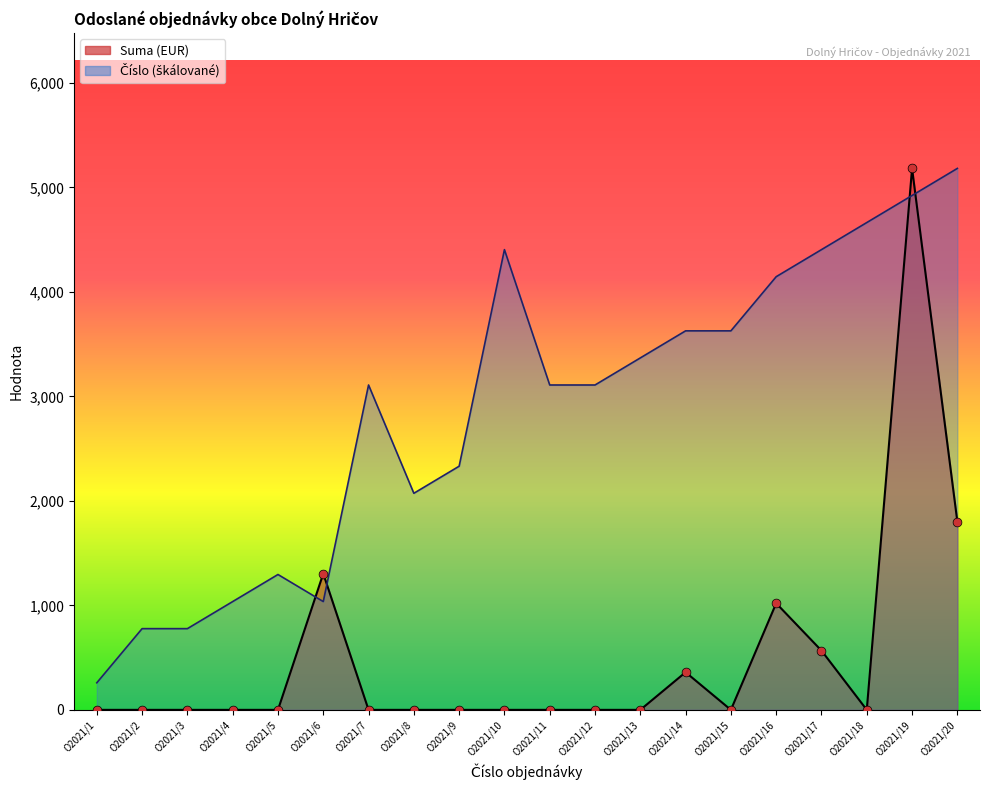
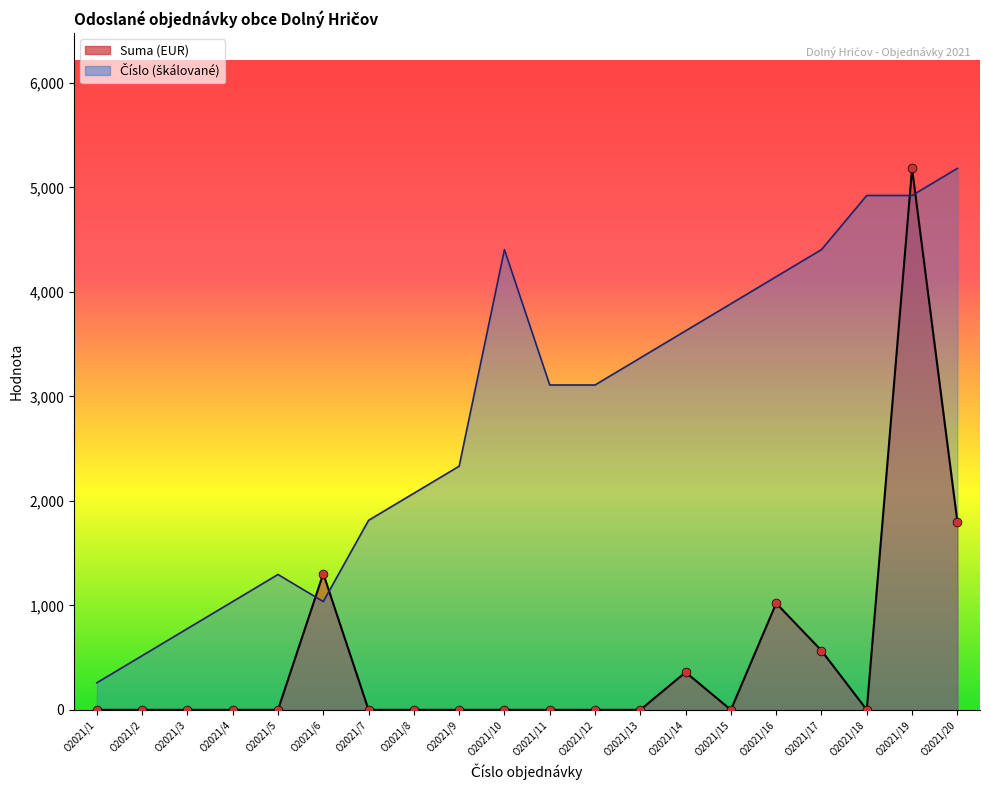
  {
    "Suma (EUR)": {
      "O2021/1": "0",
      "O2021/2": "0",
      "O2021/3": "0",
      "O2021/4": "0",
      "O2021/5": "0",
      "O2021/6": "1,300",
      "O2021/7": "0",
      "O2021/8": "0",
      "O2021/9": "0",
      "O2021/10": "0",
      "O2021/11": "0",
      "O2021/12": "0",
      "O2021/13": "0",
      "O2021/14": "360",
      "O2021/15": "0",
      "O2021/16": "1,020",
      "O2021/17": "570",
      "O2021/18": "0",
      "O2021/19": "5,180",
      "O2021/20": "1,800"
    },
    "Číslo (škálované)": {
      "O2021/1": "260",
-     "O2021/2": "780",
+     "O2021/2": "520",
      "O2021/3": "780",
      "O2021/4": "1,040",
      "O2021/5": "1,300",
      "O2021/6": "1,040",
-     "O2021/7": "3,110",
+     "O2021/7": "1,810",
      "O2021/8": "2,070",
      "O2021/9": "2,330",
      "O2021/10": "4,400",
      "O2021/11": "3,110",
      "O2021/12": "3,110",
      "O2021/13": "3,370",
      "O2021/14": "3,630",
-     "O2021/15": "3,630",
+     "O2021/15": "3,890",
      "O2021/16": "4,140",
      "O2021/17": "4,400",
-     "O2021/18": "4,660",
+     "O2021/18": "4,920",
      "O2021/19": "4,920",
      "O2021/20": "5,180"
    }
  }
